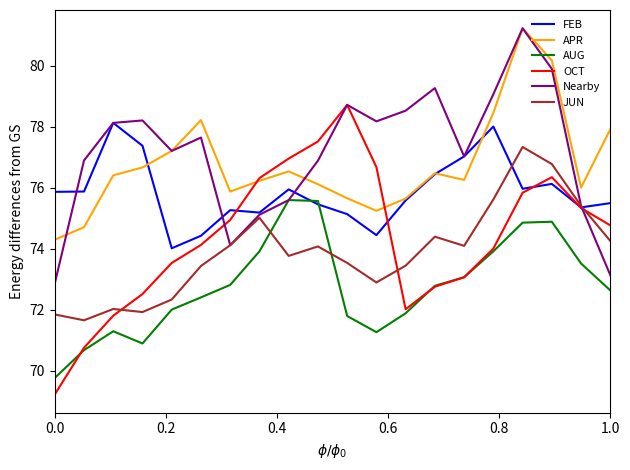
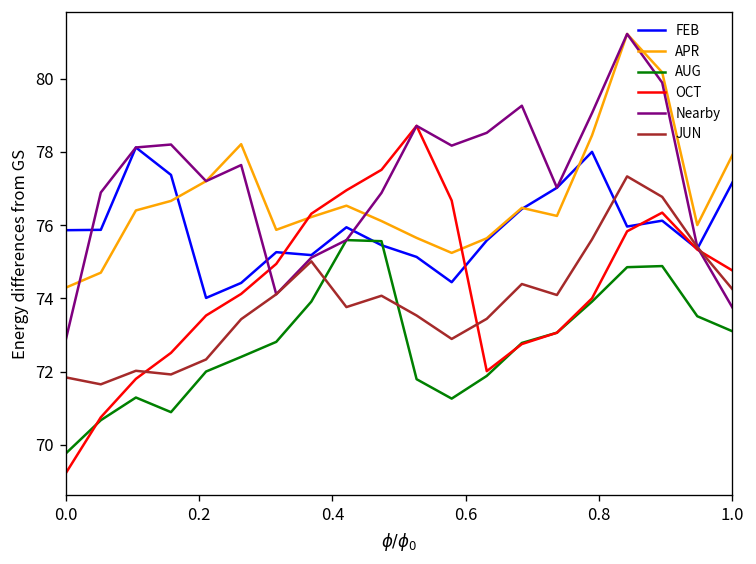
  {
    "FEB": {
      "0.0": 75.9,
-     "1.0": 75.5
+     "1.0": 77.2
    },
    "APR": {
      "0.0": 74.3,
      "1.0": 77.9
    },
    "AUG": {
      "0.0": 69.8,
-     "1.0": 72.6
+     "1.0": 73.1
    },
    "OCT": {
      "0.0": 69.2,
      "1.0": 74.8
    },
    "Nearby": {
      "0.0": 72.9,
-     "1.0": 73.1
+     "1.0": 73.8
    },
    "JUN": {
      "0.0": 71.8,
      "1.0": 74.3
    }
  }
